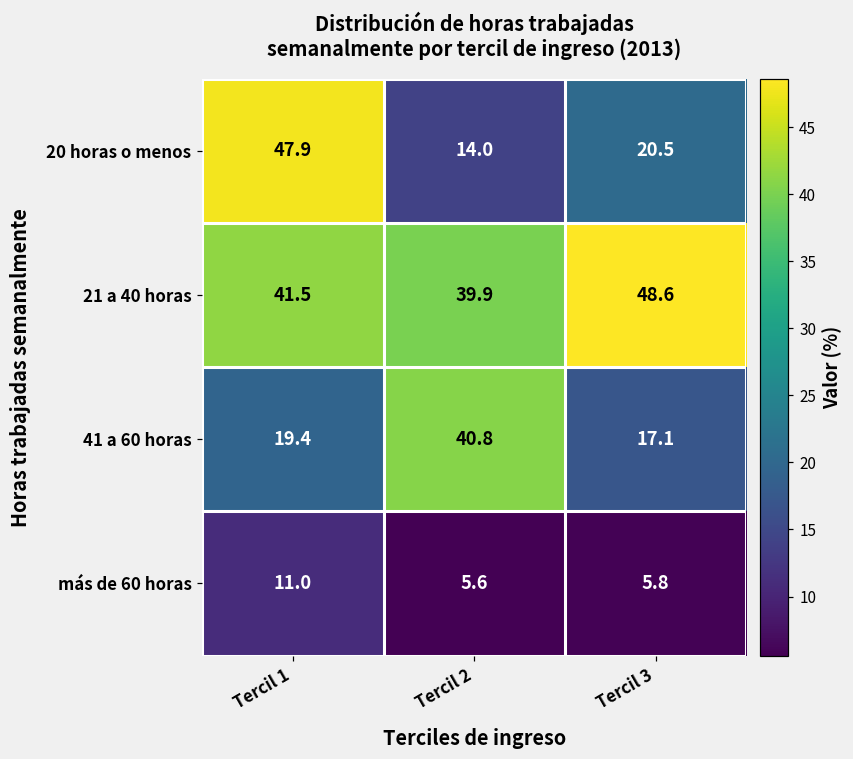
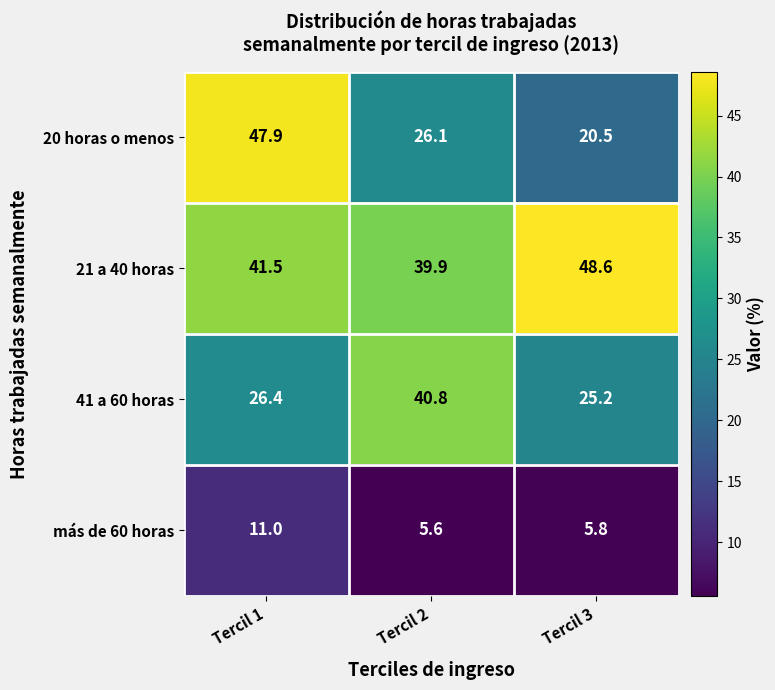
  {
    "20 horas o menos": {
      "Tercil 1": 47.9,
-     "Tercil 2": 14.0,
+     "Tercil 2": 26.1,
      "Tercil 3": 20.5
    },
    "21 a 40 horas": {
      "Tercil 1": 41.5,
      "Tercil 2": 39.9,
      "Tercil 3": 48.6
    },
    "41 a 60 horas": {
-     "Tercil 1": 19.4,
+     "Tercil 1": 26.4,
      "Tercil 2": 40.8,
-     "Tercil 3": 17.1
+     "Tercil 3": 25.2
    },
    "más de 60 horas": {
      "Tercil 1": 11.0,
      "Tercil 2": 5.6,
      "Tercil 3": 5.8
    }
  }
